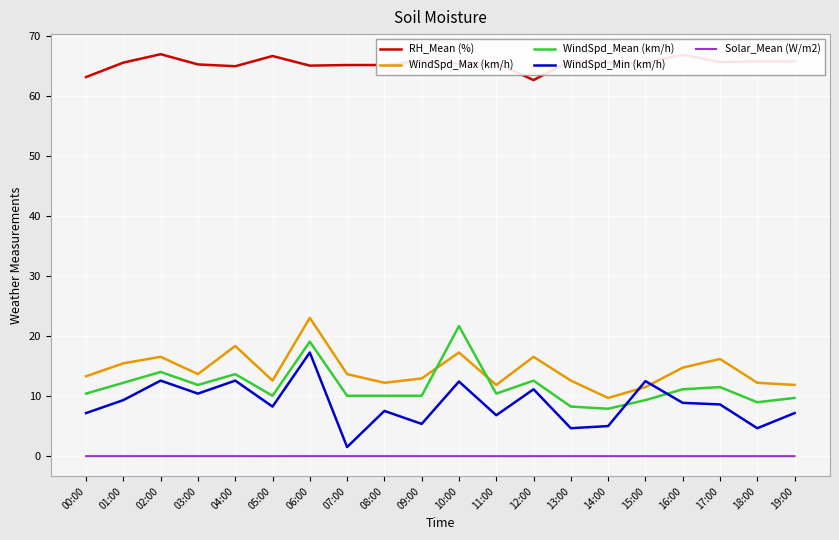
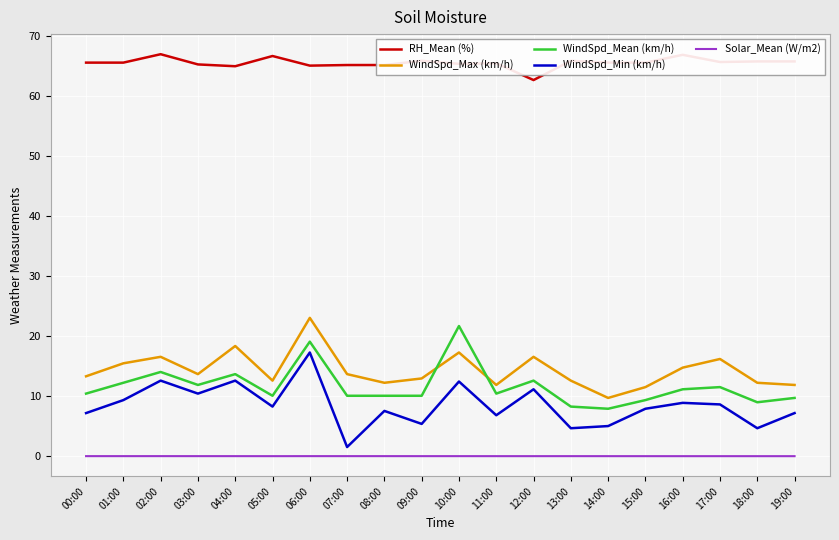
  {
    "RH_Mean (%)": {
-     "00:00": 63,
+     "00:00": 66,
      "01:00": 66,
      "02:00": 67,
      "03:00": 65,
      "04:00": 65,
      "05:00": 67,
      "06:00": 65,
      "07:00": 65,
      "12:00": 63
    },
    "WindSpd_Max (km/h)": {
      "00:00": 13,
      "01:00": 15,
      "02:00": 17,
      "03:00": 14,
      "04:00": 18,
      "05:00": 13,
      "06:00": 23,
      "07:00": 14,
      "08:00": 12,
      "09:00": 13,
      "10:00": 17,
      "11:00": 12,
      "12:00": 17,
      "13:00": 13,
      "14:00": 10,
      "15:00": 12,
      "16:00": 15,
      "17:00": 16,
      "18:00": 12,
      "19:00": 12
    },
    "WindSpd_Mean (km/h)": {
      "00:00": 10,
      "01:00": 12,
      "02:00": 14,
      "03:00": 12,
      "04:00": 14,
      "05:00": 10,
      "06:00": 19,
      "07:00": 10,
      "08:00": 10,
      "09:00": 10,
      "10:00": 22,
      "11:00": 10,
      "12:00": 13,
      "13:00": 8,
      "14:00": 8,
      "15:00": 9,
      "16:00": 11,
      "17:00": 12,
      "18:00": 9,
      "19:00": 10
    },
    "WindSpd_Min (km/h)": {
      "00:00": 7,
      "01:00": 9,
      "02:00": 13,
      "03:00": 10,
      "04:00": 13,
      "05:00": 8,
      "06:00": 17,
      "07:00": 2,
      "08:00": 8,
      "09:00": 5,
      "10:00": 12,
      "11:00": 7,
      "12:00": 11,
      "13:00": 5,
      "14:00": 5,
-     "15:00": 13,
+     "15:00": 8,
      "16:00": 9,
      "17:00": 9,
      "18:00": 5,
      "19:00": 7
    },
    "Solar_Mean (W/m2)": {
      "00:00": 0,
      "01:00": 0,
      "02:00": 0,
      "03:00": 0,
      "04:00": 0,
      "05:00": 0,
      "06:00": 0,
      "07:00": 0,
      "08:00": 0,
      "09:00": 0,
      "10:00": 0,
      "11:00": 0,
      "12:00": 0,
      "13:00": 0,
      "14:00": 0,
      "15:00": 0,
      "16:00": 0,
      "17:00": 0,
      "18:00": 0,
      "19:00": 0
    }
  }
